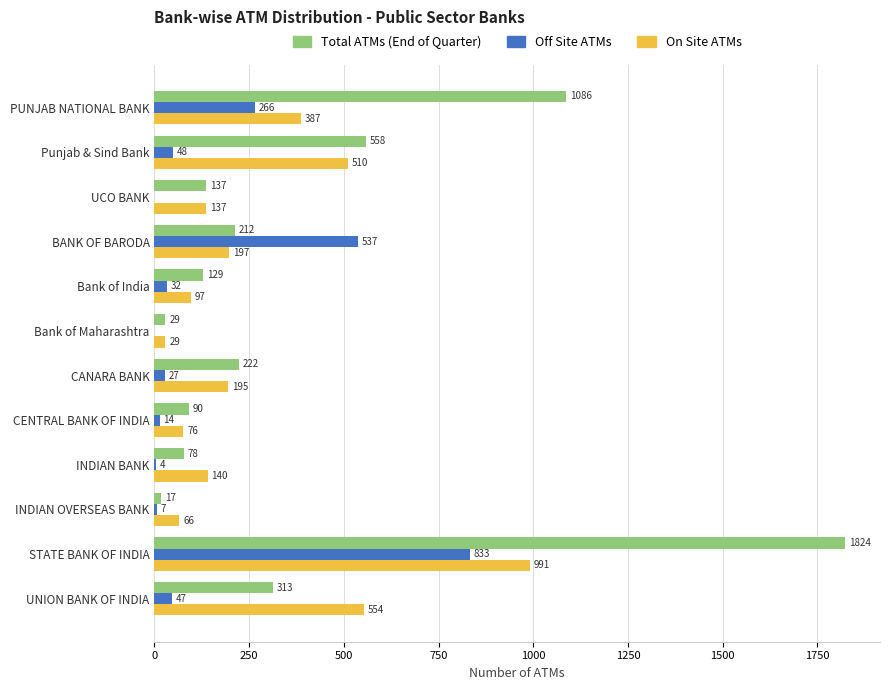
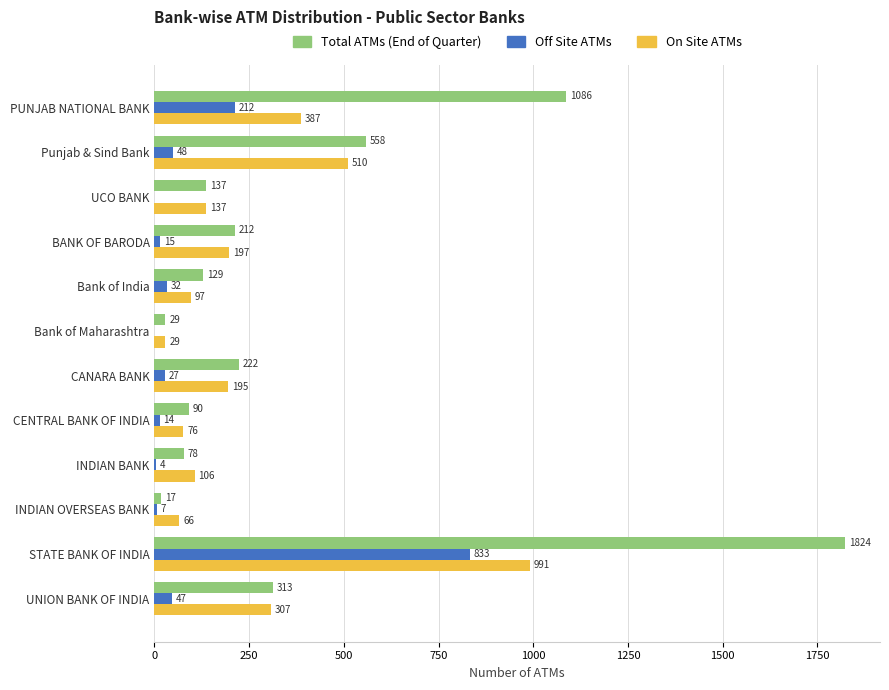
  {
    "Total ATMs (End of Quarter)": {
      "PUNJAB NATIONAL BANK": 1086,
      "Punjab & Sind Bank": 558,
      "UCO BANK": 137,
      "BANK OF BARODA": 212,
      "Bank of India": 129,
      "Bank of Maharashtra": 29,
      "CANARA BANK": 222,
      "CENTRAL BANK OF INDIA": 90,
      "INDIAN BANK": 78,
      "INDIAN OVERSEAS BANK": 17,
      "STATE BANK OF INDIA": 1824,
      "UNION BANK OF INDIA": 313
    },
    "Off Site ATMs": {
-     "PUNJAB NATIONAL BANK": 266,
+     "PUNJAB NATIONAL BANK": 212,
      "Punjab & Sind Bank": 48,
-     "BANK OF BARODA": 537,
+     "BANK OF BARODA": 15,
      "Bank of India": 32,
      "CANARA BANK": 27,
      "CENTRAL BANK OF INDIA": 14,
      "INDIAN BANK": 4,
      "INDIAN OVERSEAS BANK": 7,
      "STATE BANK OF INDIA": 833,
      "UNION BANK OF INDIA": 47
    },
    "On Site ATMs": {
      "PUNJAB NATIONAL BANK": 387,
      "Punjab & Sind Bank": 510,
      "UCO BANK": 137,
      "BANK OF BARODA": 197,
      "Bank of India": 97,
      "Bank of Maharashtra": 29,
      "CANARA BANK": 195,
      "CENTRAL BANK OF INDIA": 76,
-     "INDIAN BANK": 140,
+     "INDIAN BANK": 106,
      "INDIAN OVERSEAS BANK": 66,
      "STATE BANK OF INDIA": 991,
-     "UNION BANK OF INDIA": 554
+     "UNION BANK OF INDIA": 307
    }
  }
